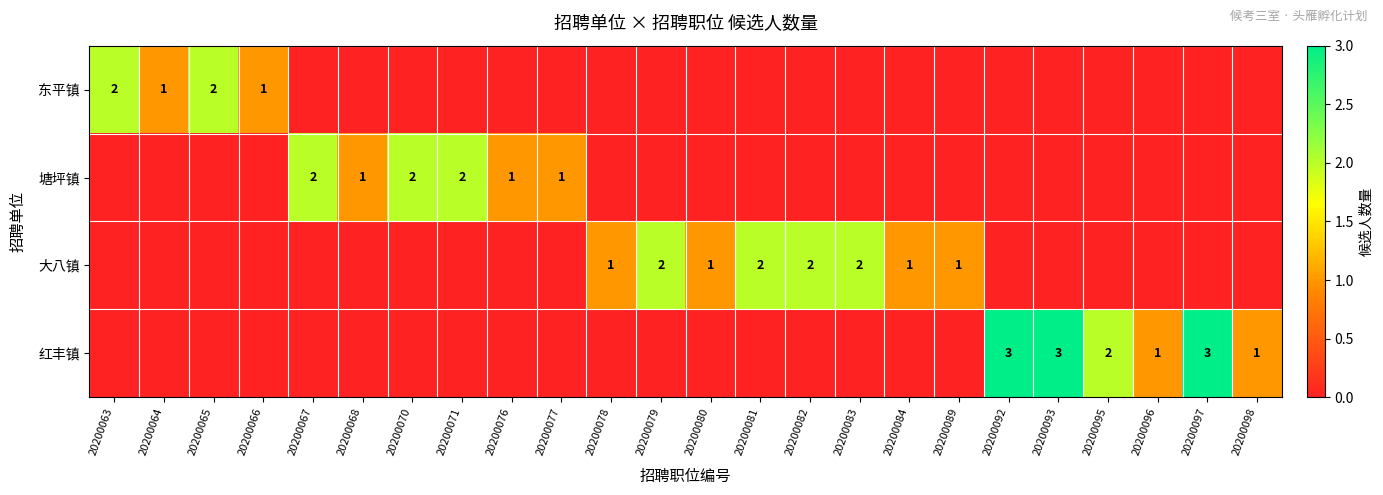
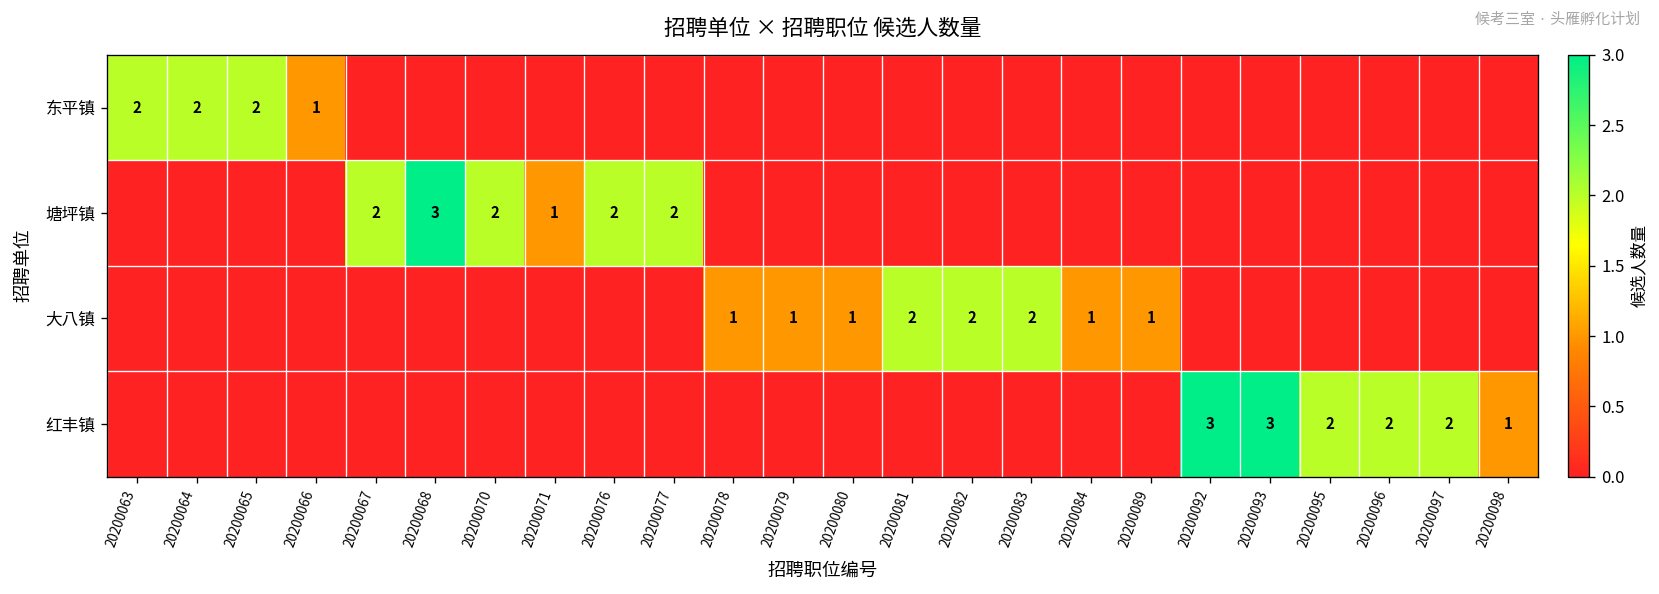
  {
    "东平镇": {
      "20200063": 2,
-     "20200064": 1,
+     "20200064": 2,
      "20200065": 2,
      "20200066": 1
    },
    "塘坪镇": {
      "20200067": 2,
-     "20200068": 1,
+     "20200068": 3,
      "20200070": 2,
-     "20200071": 2,
-     "20200076": 1,
-     "20200077": 1
+     "20200071": 1,
+     "20200076": 2,
+     "20200077": 2
    },
    "大八镇": {
      "20200078": 1,
-     "20200079": 2,
+     "20200079": 1,
      "20200080": 1,
      "20200081": 2,
      "20200082": 2,
      "20200083": 2,
      "20200084": 1,
      "20200089": 1
    },
    "红丰镇": {
      "20200092": 3,
      "20200093": 3,
      "20200095": 2,
-     "20200096": 1,
-     "20200097": 3,
+     "20200096": 2,
+     "20200097": 2,
      "20200098": 1
    }
  }
